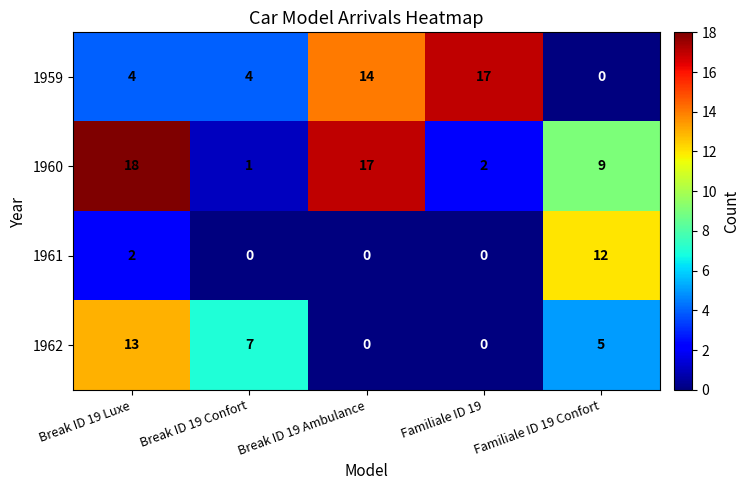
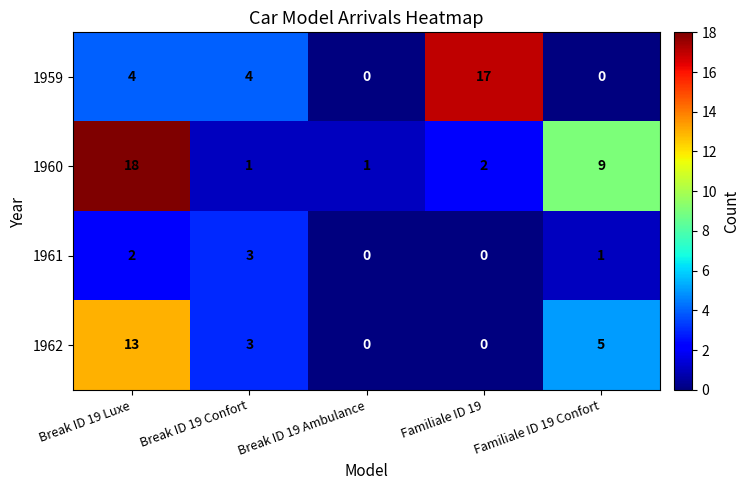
  {
    "1959": {
      "Break ID 19 Luxe": 4,
      "Break ID 19 Confort": 4,
-     "Break ID 19 Ambulance": 14,
+     "Break ID 19 Ambulance": 0,
      "Familiale ID 19": 17,
      "Familiale ID 19 Confort": 0
    },
    "1960": {
      "Break ID 19 Luxe": 18,
      "Break ID 19 Confort": 1,
-     "Break ID 19 Ambulance": 17,
+     "Break ID 19 Ambulance": 1,
      "Familiale ID 19": 2,
      "Familiale ID 19 Confort": 9
    },
    "1961": {
      "Break ID 19 Luxe": 2,
-     "Break ID 19 Confort": 0,
+     "Break ID 19 Confort": 3,
      "Break ID 19 Ambulance": 0,
      "Familiale ID 19": 0,
-     "Familiale ID 19 Confort": 12
+     "Familiale ID 19 Confort": 1
    },
    "1962": {
      "Break ID 19 Luxe": 13,
-     "Break ID 19 Confort": 7,
+     "Break ID 19 Confort": 3,
      "Break ID 19 Ambulance": 0,
      "Familiale ID 19": 0,
      "Familiale ID 19 Confort": 5
    }
  }
